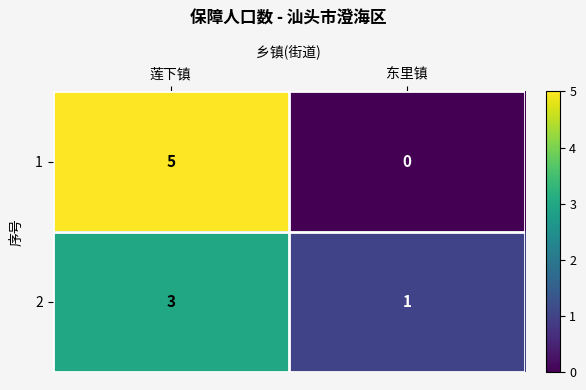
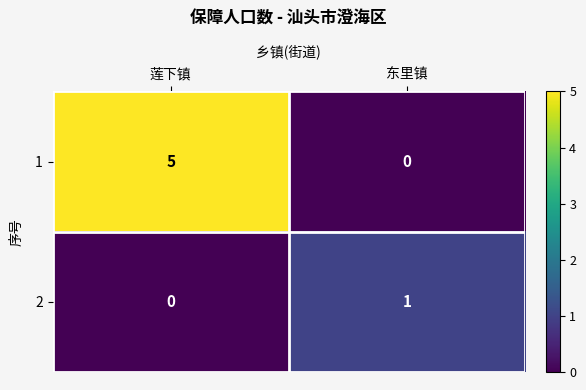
  {
    "1": {
      "莲下镇": 5,
      "东里镇": 0
    },
    "2": {
-     "莲下镇": 3,
+     "莲下镇": 0,
      "东里镇": 1
    }
  }
